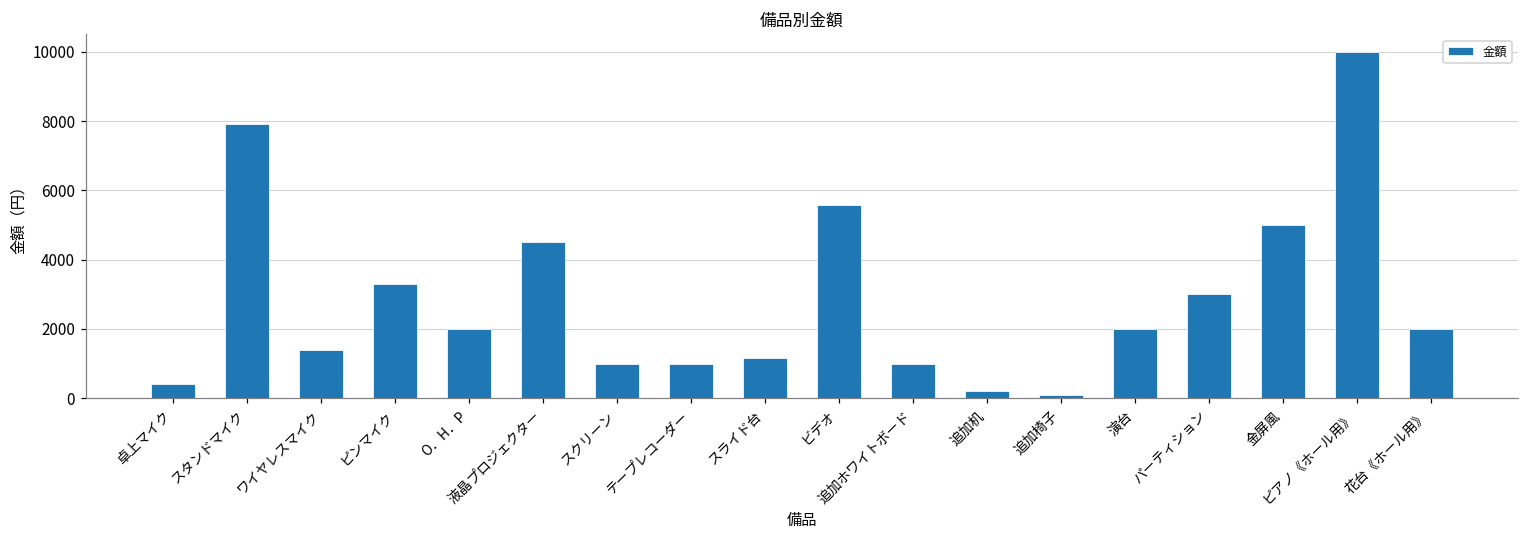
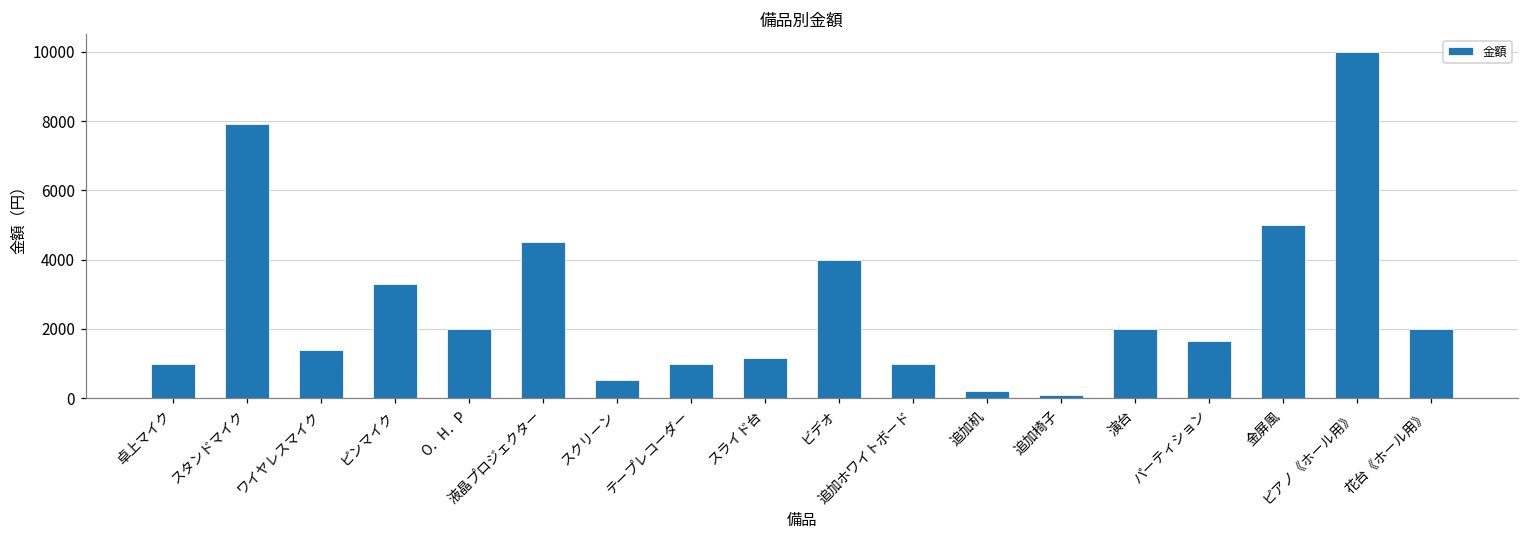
  {
-   "卓上マイク": 400,
+   "卓上マイク": 1000,
    "スタンドマイク": 7900,
    "ワイヤレスマイク": 1400,
    "ピンマイク": 3300,
    "O．H．P": 2000,
    "液晶プロジェクター": 4500,
-   "スクリーン": 1000,
+   "スクリーン": 500,
    "テープレコーダー": 1000,
    "スライド台": 1100,
-   "ビデオ": 5600,
+   "ビデオ": 4000,
    "追加ホワイトボード": 1000,
    "追加机": 200,
    "追加椅子": 100,
    "演台": 2000,
-   "パーティション": 3000,
+   "パーティション": 1600,
    "金屏風": 5000,
    "ピアノ《ホール用》": 10000,
    "花台《ホール用》": 2000
  }
